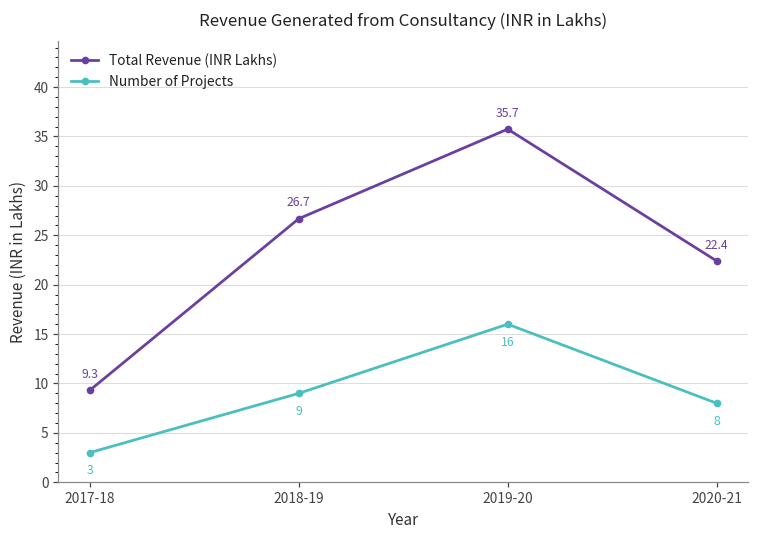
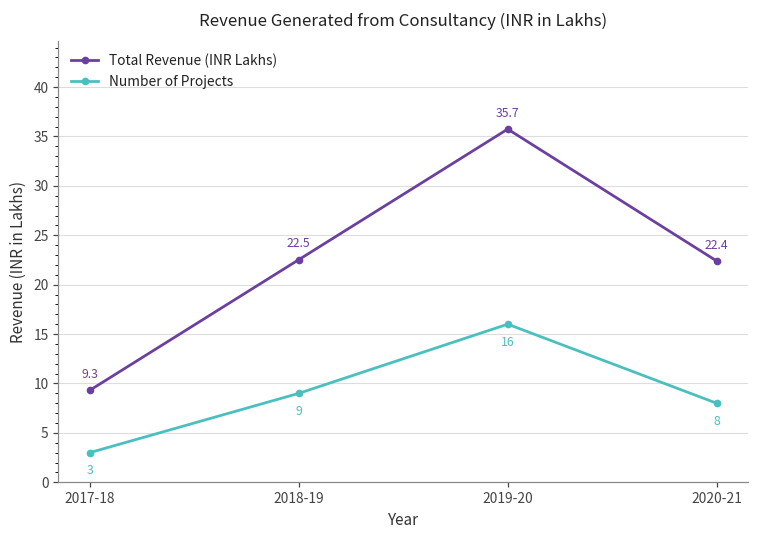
  {
    "Total Revenue (INR Lakhs)": {
      "2017-18": 9.3,
-     "2018-19": 26.7,
+     "2018-19": 22.5,
      "2019-20": 35.7,
      "2020-21": 22.4
    },
    "Number of Projects": {
      "2017-18": 3,
      "2018-19": 9,
      "2019-20": 16,
      "2020-21": 8
    }
  }
